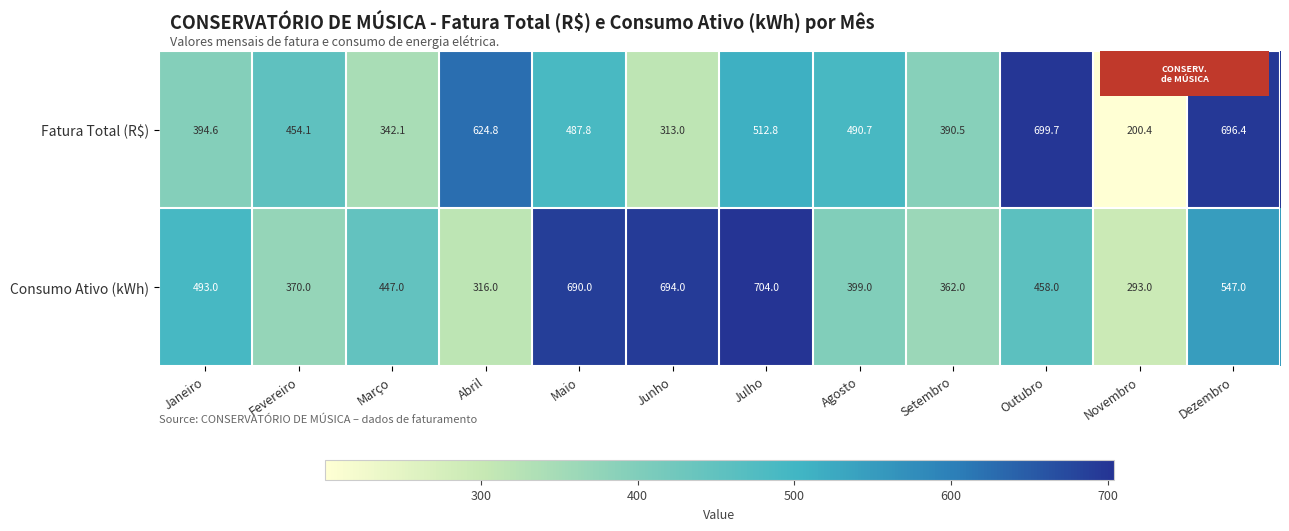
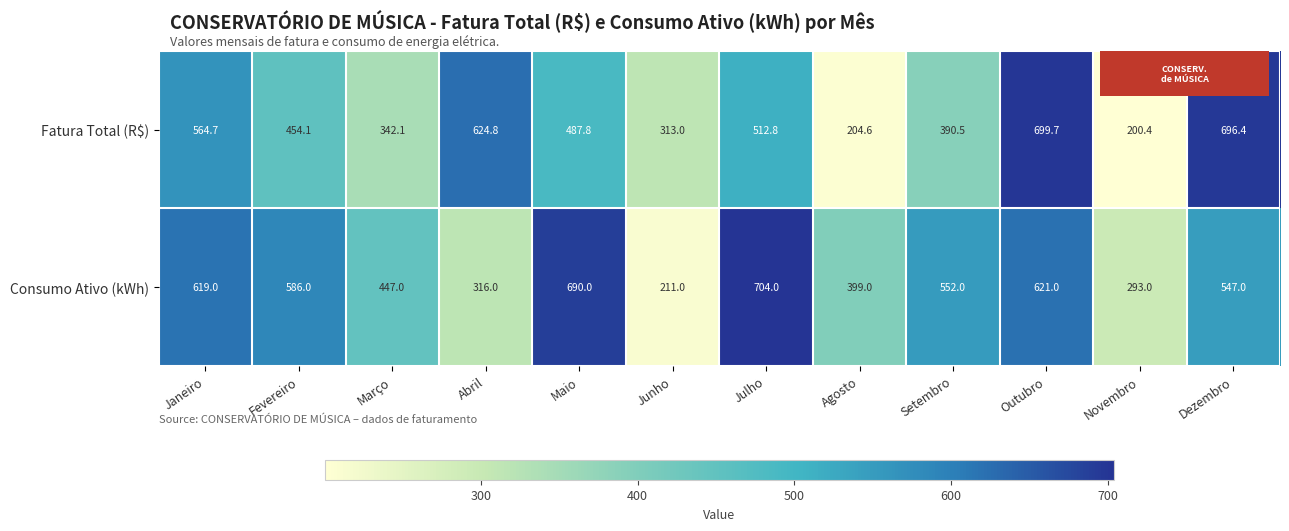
  {
    "Fatura Total (R$)": {
-     "Janeiro": 394.6,
+     "Janeiro": 564.7,
      "Fevereiro": 454.1,
      "Março": 342.1,
      "Abril": 624.8,
      "Maio": 487.8,
      "Junho": 313.0,
      "Julho": 512.8,
-     "Agosto": 490.7,
+     "Agosto": 204.6,
      "Setembro": 390.5,
      "Outubro": 699.7,
      "Novembro": 200.4,
      "Dezembro": 696.4
    },
    "Consumo Ativo (kWh)": {
-     "Janeiro": 493.0,
-     "Fevereiro": 370.0,
+     "Janeiro": 619.0,
+     "Fevereiro": 586.0,
      "Março": 447.0,
      "Abril": 316.0,
      "Maio": 690.0,
-     "Junho": 694.0,
+     "Junho": 211.0,
      "Julho": 704.0,
      "Agosto": 399.0,
-     "Setembro": 362.0,
-     "Outubro": 458.0,
+     "Setembro": 552.0,
+     "Outubro": 621.0,
      "Novembro": 293.0,
      "Dezembro": 547.0
    }
  }
